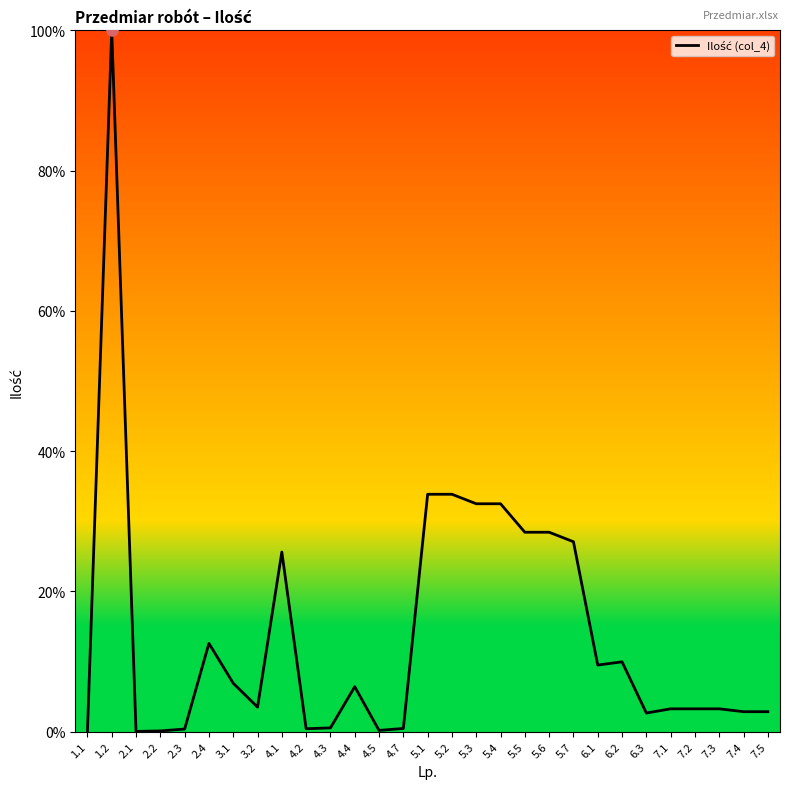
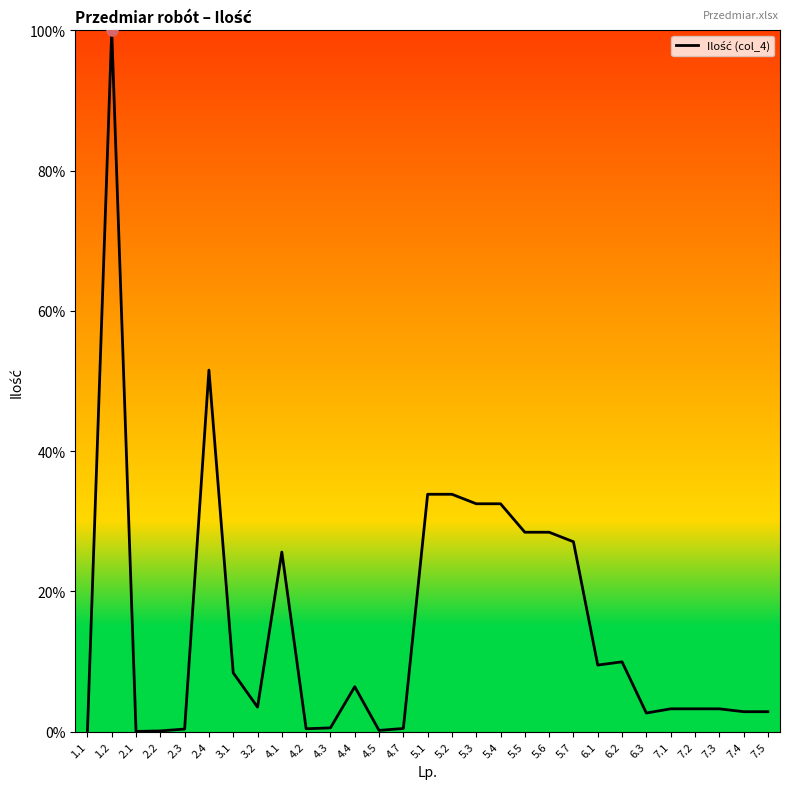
  {
    "Ilość (col_4)": {
      "1.1": "0%",
      "2.1": "0%",
      "2.2": "0%",
      "2.3": "0%",
-     "2.4": "13%",
-     "3.1": "7%",
+     "2.4": "52%",
+     "3.1": "8%",
      "3.2": "3%",
      "4.1": "26%",
      "4.2": "0%",
      "4.3": "1%",
      "4.4": "6%",
      "4.5": "0%",
      "4.7": "0%",
      "5.1": "34%",
      "5.2": "34%",
      "5.3": "32%",
      "5.4": "32%",
      "5.5": "28%",
      "5.6": "28%",
      "5.7": "27%",
      "6.1": "9%",
      "6.2": "10%",
      "6.3": "3%",
      "7.1": "3%",
      "7.2": "3%",
      "7.3": "3%",
      "7.4": "3%",
      "7.5": "3%"
    }
  }
